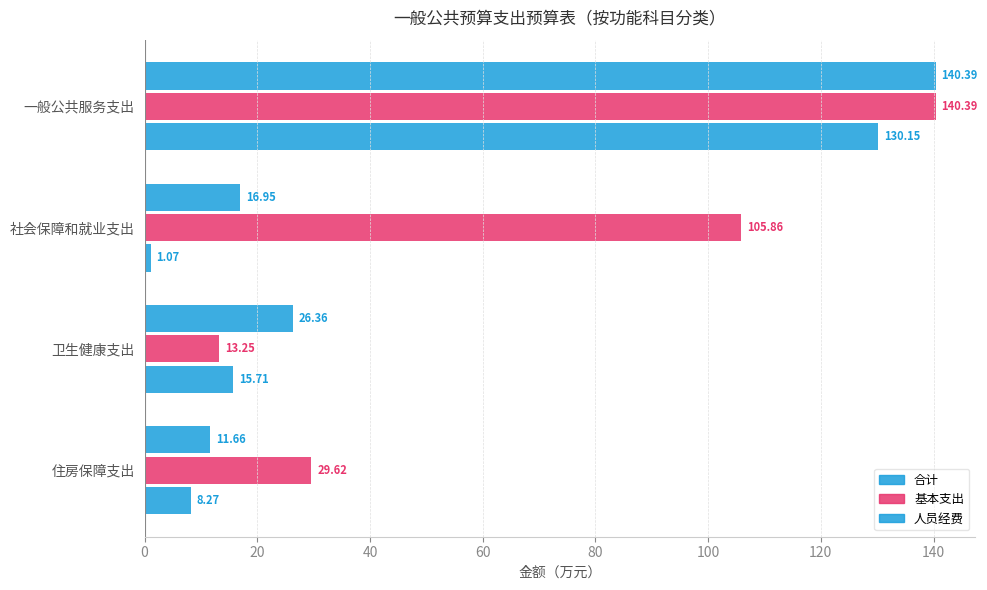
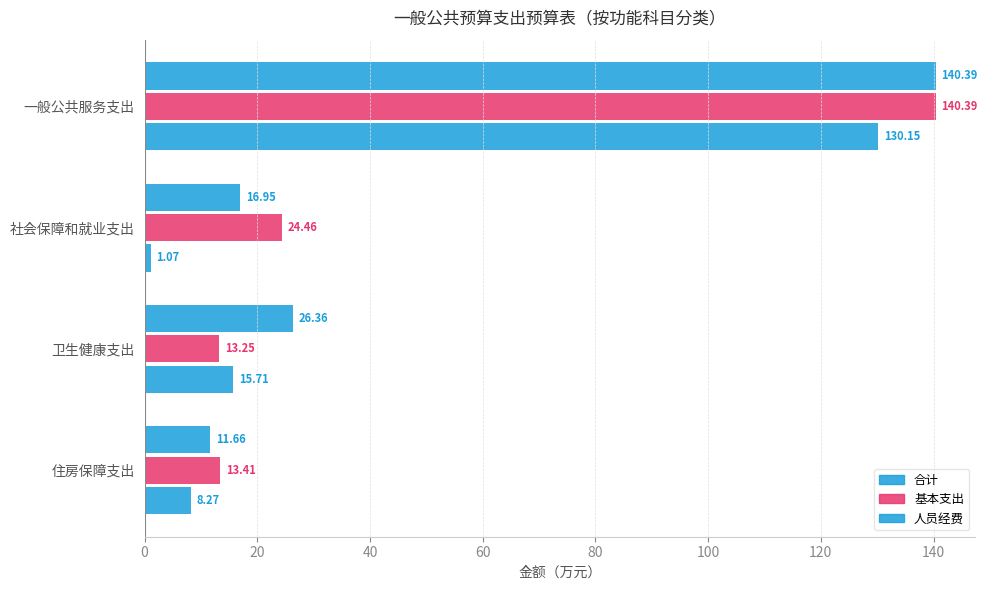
  {
    "基本支出": {
      "一般公共服务支出": 140.39,
-     "社会保障和就业支出": 105.86,
+     "社会保障和就业支出": 24.46,
      "卫生健康支出": 13.25,
-     "住房保障支出": 29.62
+     "住房保障支出": 13.41
    }
  }
